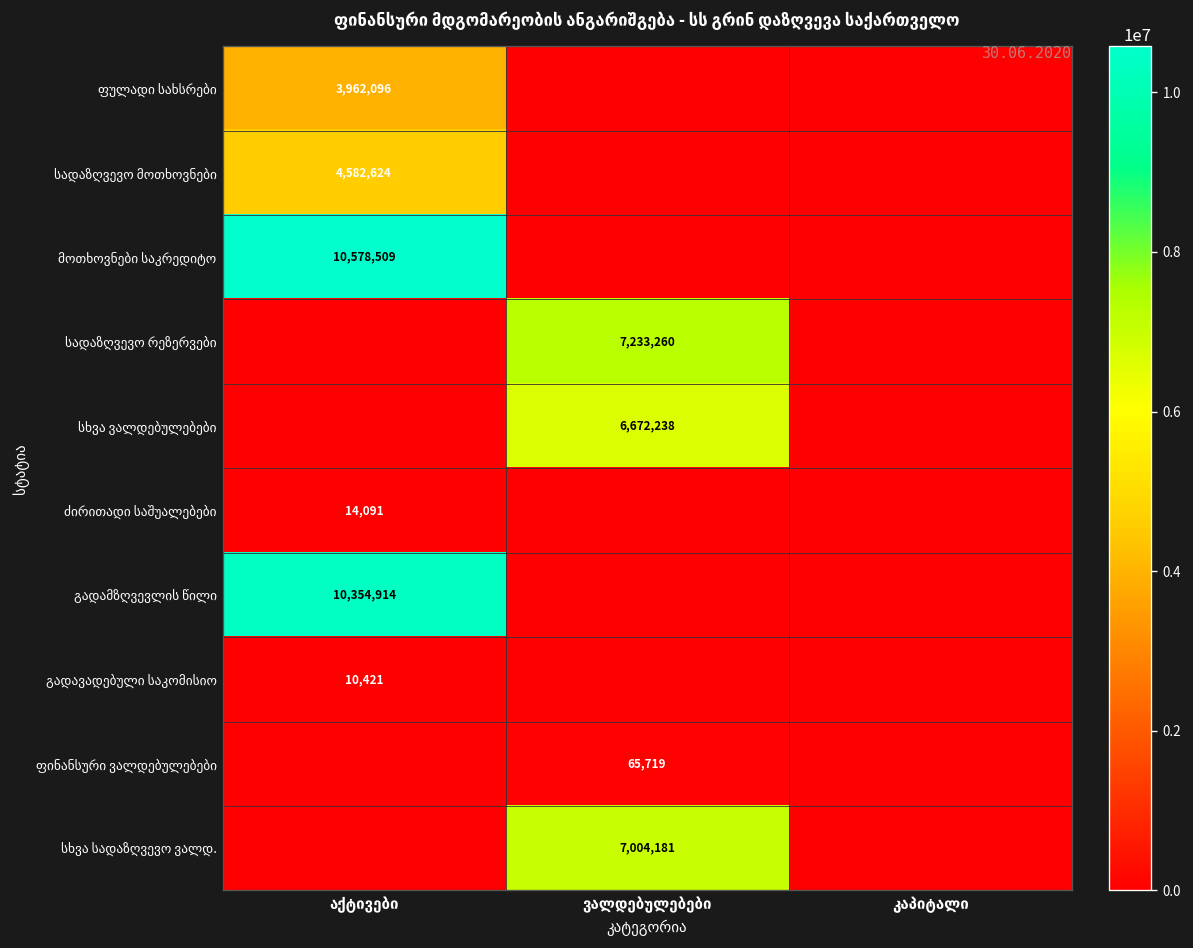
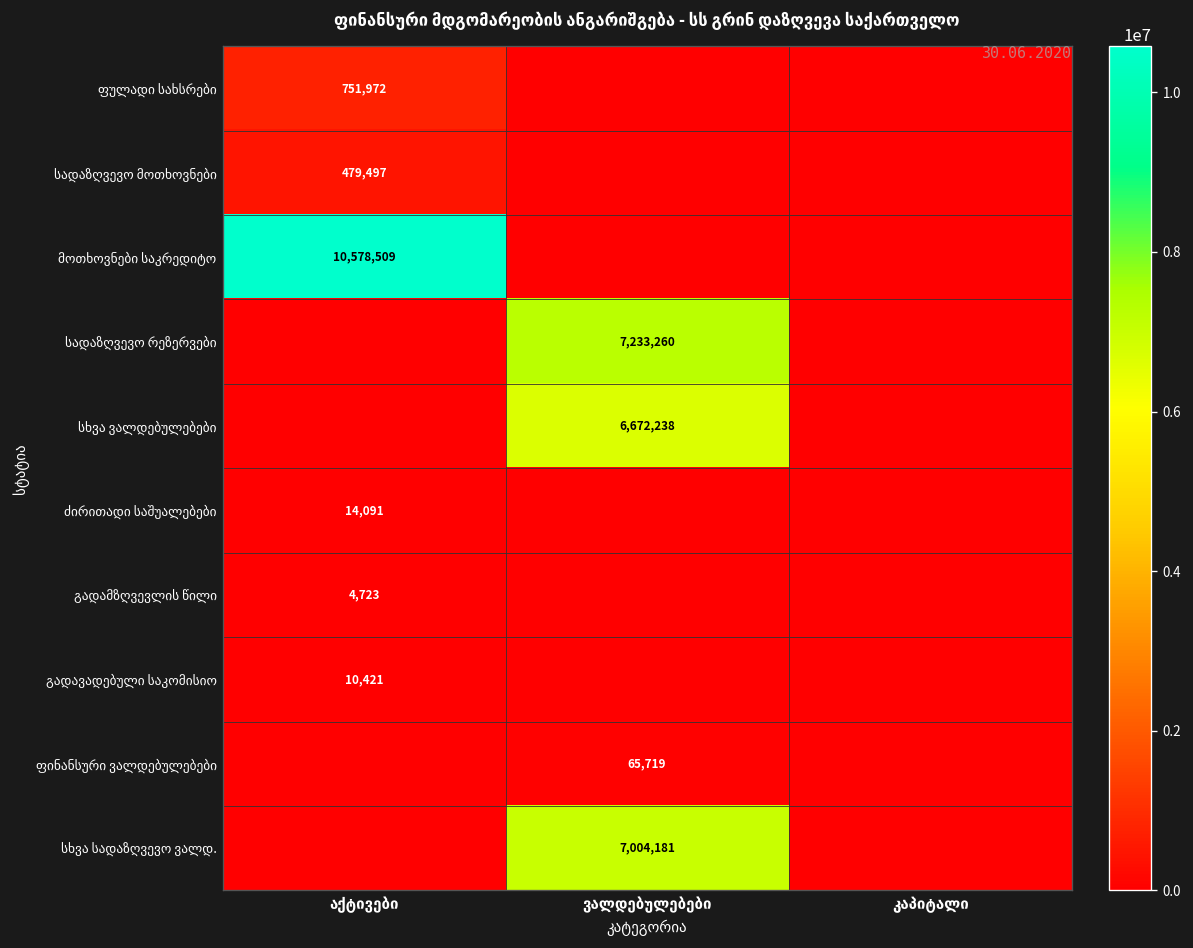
  {
    "ფულადი სახსრები": {
-     "აქტივები": "3,962,096"
+     "აქტივები": "751,972"
    },
    "სადაზღვევო მოთხოვნები": {
-     "აქტივები": "4,582,624"
+     "აქტივები": "479,497"
    },
    "მოთხოვნები საკრედიტო": {
      "აქტივები": "10,578,509"
    },
    "სადაზღვევო რეზერვები": {
      "ვალდებულებები": "7,233,260"
    },
    "სხვა ვალდებულებები": {
      "ვალდებულებები": "6,672,238"
    },
    "ძირითადი საშუალებები": {
      "აქტივები": "14,091"
    },
    "გადამზღვევლის წილი": {
-     "აქტივები": "10,354,914"
+     "აქტივები": "4,723"
    },
    "გადავადებული საკომისიო": {
      "აქტივები": "10,421"
    },
    "ფინანსური ვალდებულებები": {
      "ვალდებულებები": "65,719"
    },
    "სხვა სადაზღვევო ვალდ.": {
      "ვალდებულებები": "7,004,181"
    }
  }
